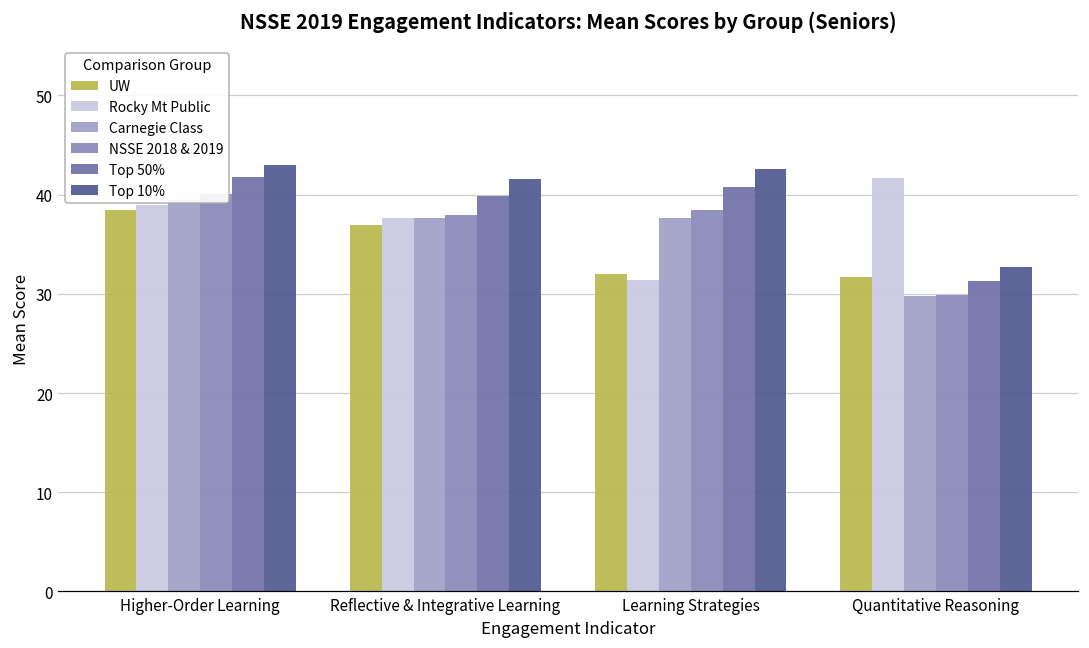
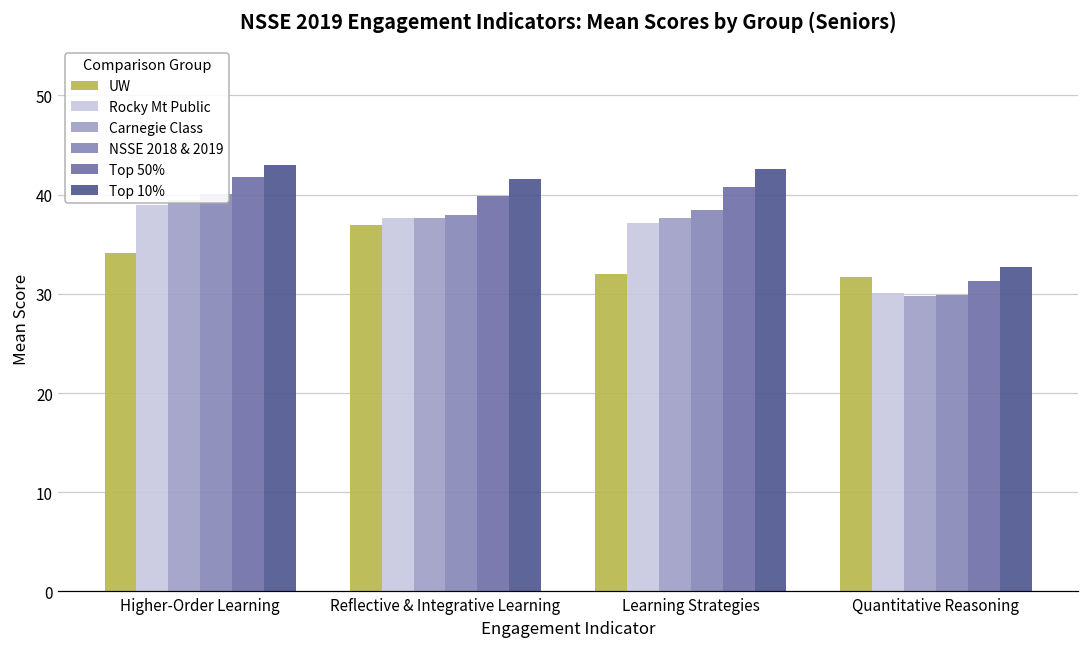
  {
    "UW": {
-     "Higher-Order Learning": 38,
+     "Higher-Order Learning": 34,
      "Reflective & Integrative Learning": 37,
      "Learning Strategies": 32,
      "Quantitative Reasoning": 32
    },
    "Rocky Mt Public": {
      "Higher-Order Learning": 39,
      "Reflective & Integrative Learning": 38,
-     "Learning Strategies": 31,
-     "Quantitative Reasoning": 42
+     "Learning Strategies": 37,
+     "Quantitative Reasoning": 30
    }
  }
